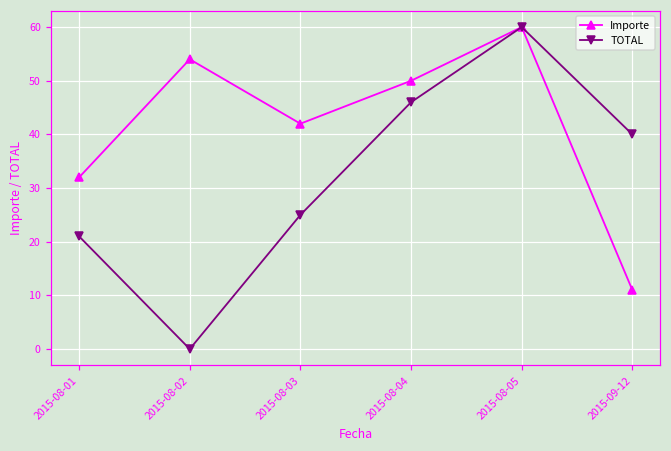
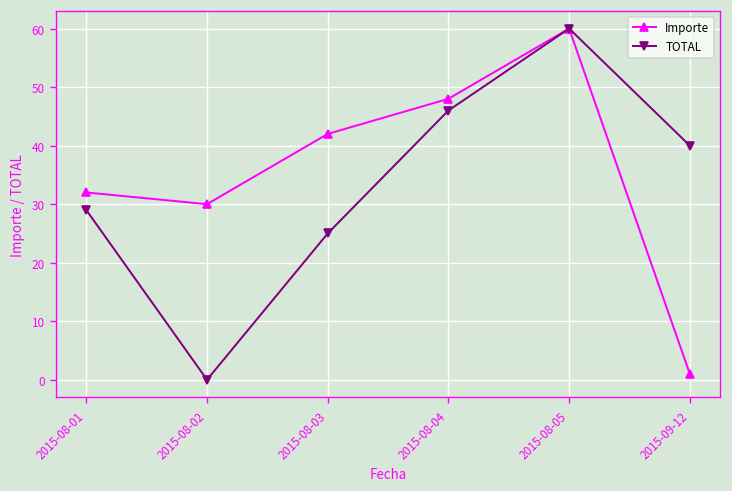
  {
    "Importe": {
      "2015-08-01": 32,
-     "2015-08-02": 54,
+     "2015-08-02": 30,
      "2015-08-03": 42,
-     "2015-08-04": 50,
-     "2015-09-12": 11
+     "2015-08-04": 48,
+     "2015-09-12": 1
    },
    "TOTAL": {
-     "2015-08-01": 21,
+     "2015-08-01": 29,
      "2015-08-02": 0,
      "2015-08-03": 25,
      "2015-08-04": 46,
      "2015-09-12": 40
    }
  }
